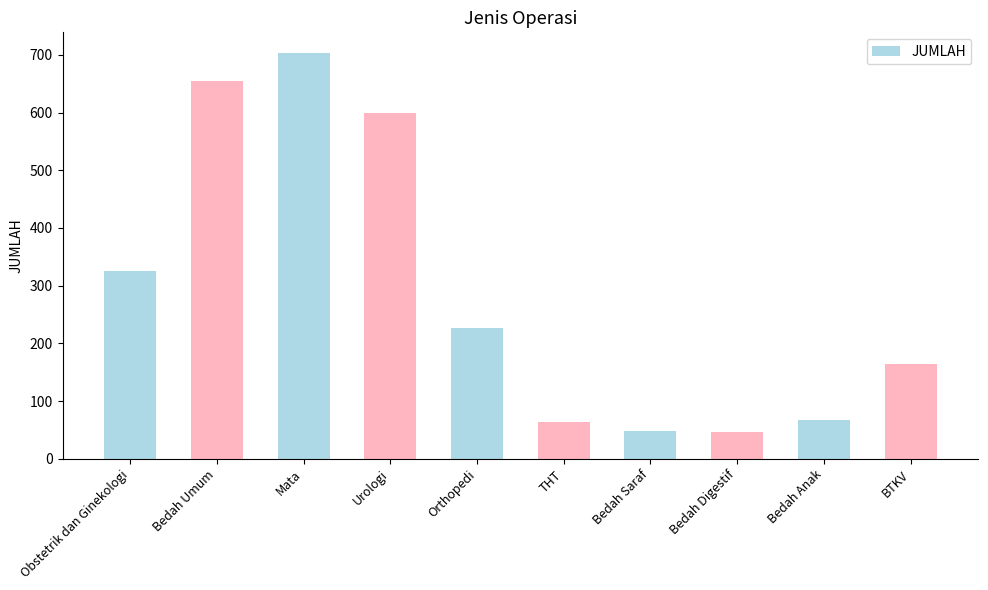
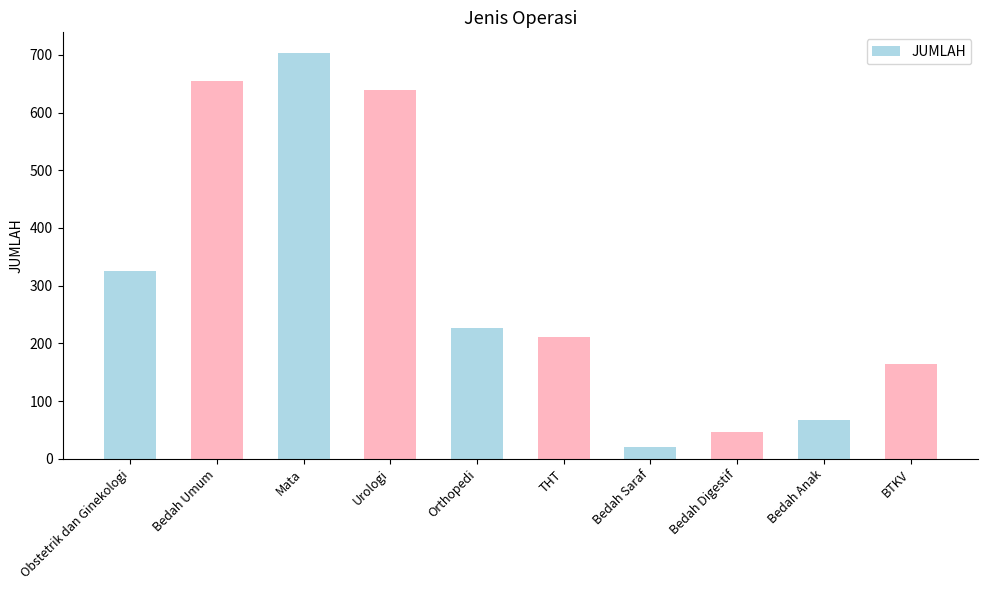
  {
    "Obstetrik dan Ginekologi": 330,
    "Bedah Umum": 650,
    "Mata": 700,
-   "Urologi": 600,
+   "Urologi": 640,
    "Orthopedi": 230,
-   "THT": 60,
-   "Bedah Saraf": 50,
+   "THT": 210,
+   "Bedah Saraf": 20,
    "Bedah Digestif": 50,
    "Bedah Anak": 70,
    "BTKV": 170
  }
